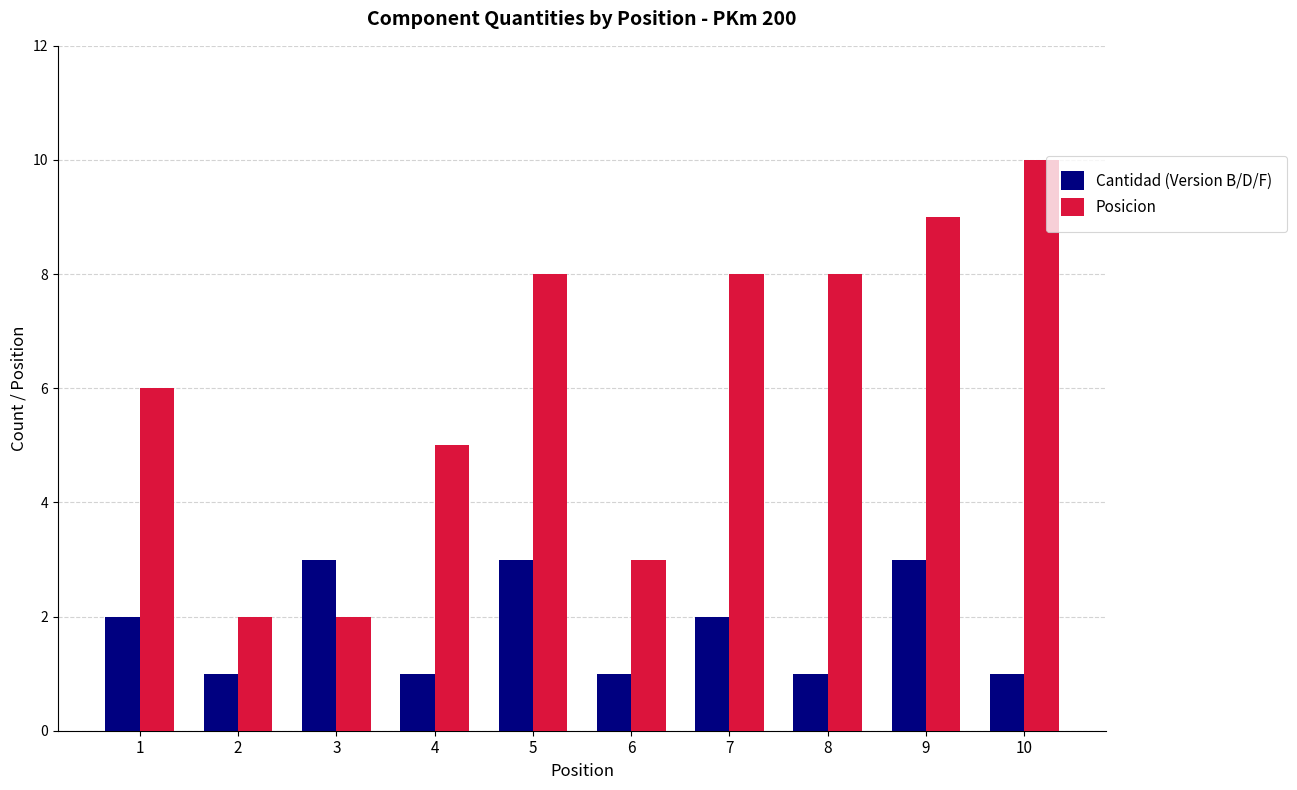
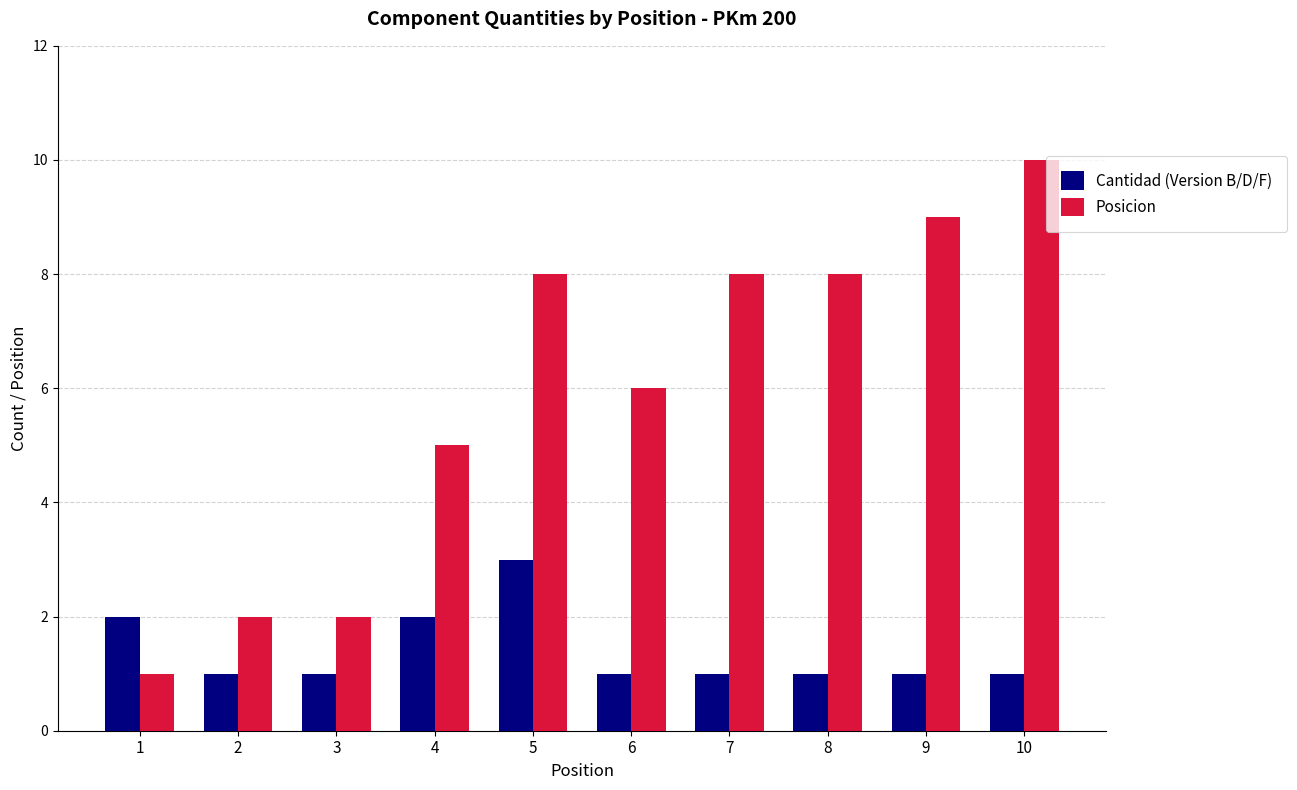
  {
    "Cantidad (Version B/D/F)": {
      "1": 2,
      "2": 1,
-     "3": 3,
-     "4": 1,
+     "3": 1,
+     "4": 2,
      "5": 3,
      "6": 1,
-     "7": 2,
+     "7": 1,
      "8": 1,
-     "9": 3,
+     "9": 1,
      "10": 1
    },
    "Posicion": {
-     "1": 6,
+     "1": 1,
      "2": 2,
      "3": 2,
      "4": 5,
      "5": 8,
-     "6": 3,
+     "6": 6,
      "7": 8,
      "8": 8,
      "9": 9,
      "10": 10
    }
  }
